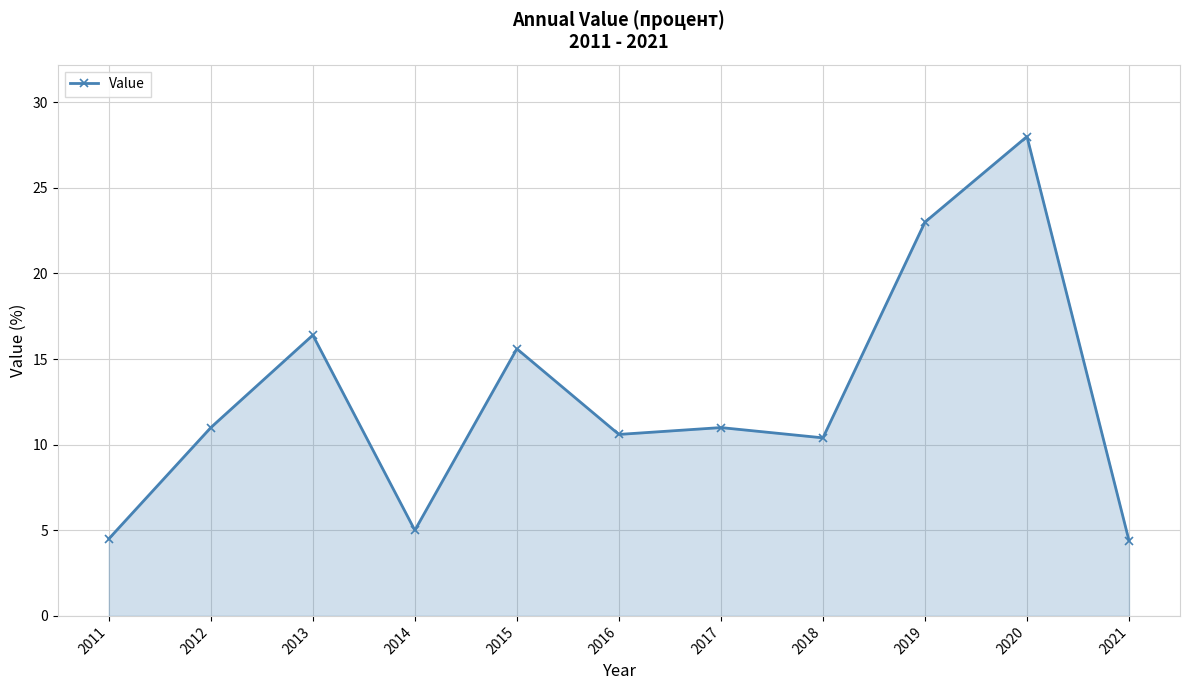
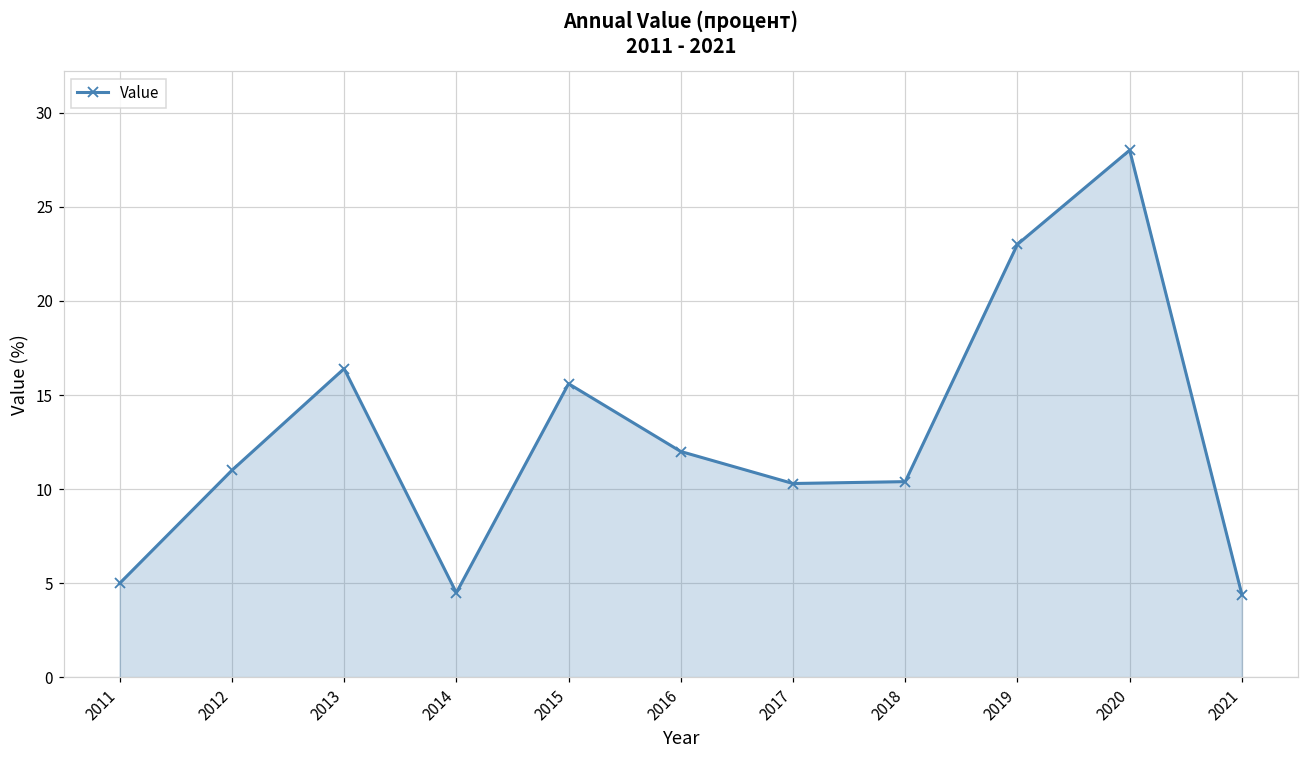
  {
-   "2011": 4.5,
+   "2011": 5.0,
    "2012": 11.0,
    "2013": 16.4,
-   "2014": 5.0,
+   "2014": 4.5,
    "2015": 15.6,
-   "2016": 10.6,
-   "2017": 11.0,
+   "2016": 12.0,
+   "2017": 10.3,
    "2018": 10.4,
    "2019": 23.0,
    "2020": 28.0,
    "2021": 4.4
  }
